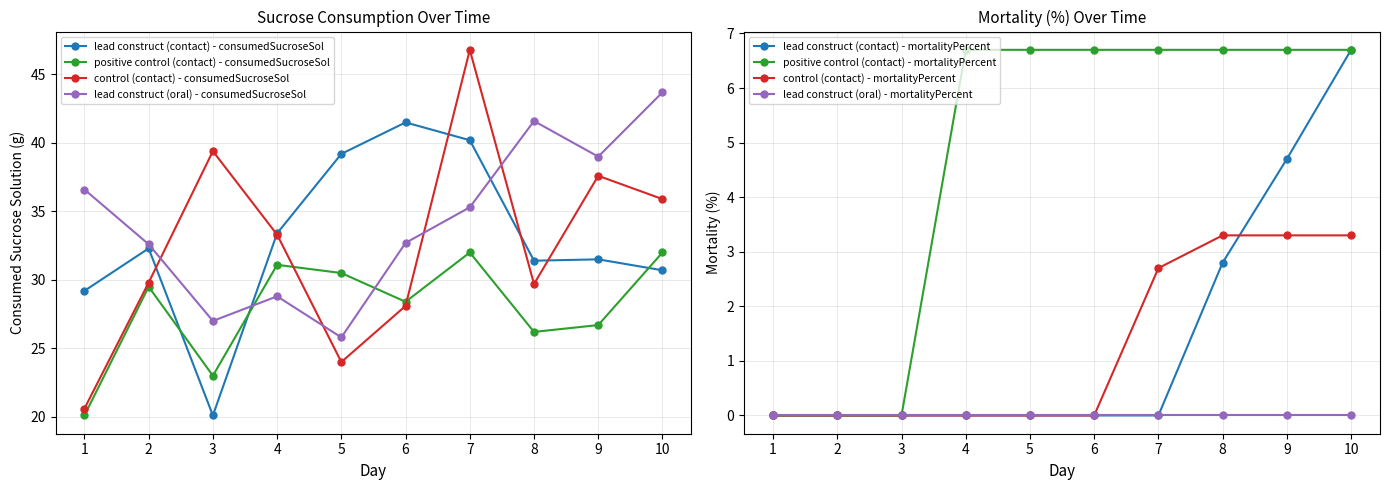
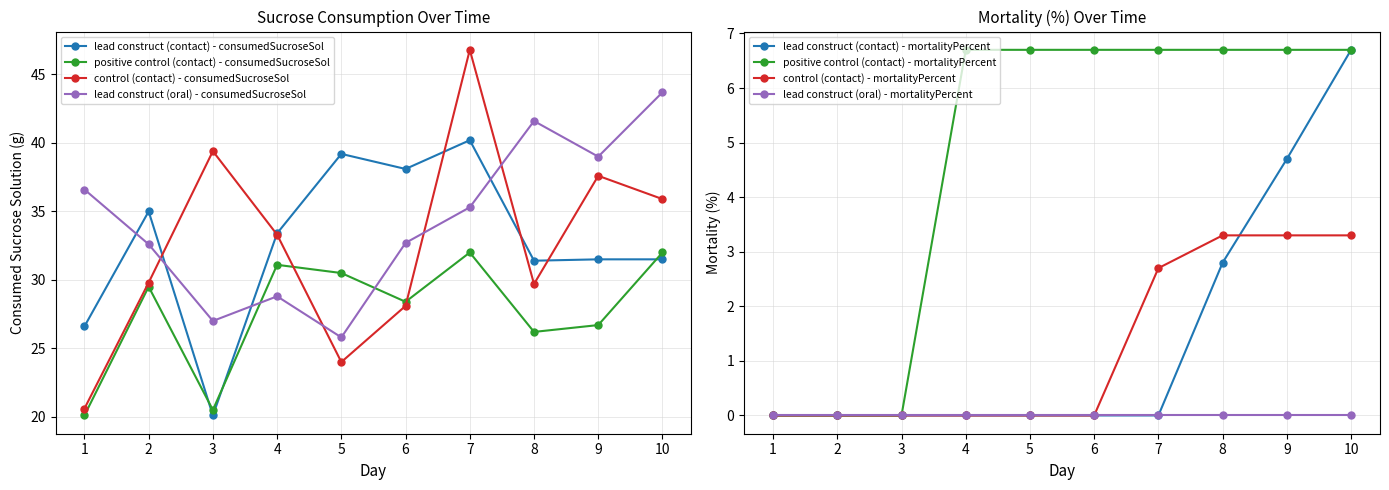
  {
    "Sucrose Consumption Over Time": {
      "lead construct (contact) - consumedSucroseSol": {
-       "1": 29.2,
-       "2": 32.3,
+       "1": 26.6,
+       "2": 35.0,
        "3": 20.1,
        "5": 39.2,
-       "6": 41.5,
+       "6": 38.1,
        "7": 40.2,
        "8": 31.4,
        "9": 31.5,
-       "10": 30.7
+       "10": 31.5
      },
      "positive control (contact) - consumedSucroseSol": {
        "1": 20.1,
        "2": 29.5,
-       "3": 23.0,
+       "3": 20.5,
        "4": 31.1,
        "5": 30.5,
        "6": 28.4,
        "7": 32.0,
        "8": 26.2,
        "9": 26.7,
        "10": 32.0
      },
      "control (contact) - consumedSucroseSol": {
        "1": 20.6,
        "2": 29.8,
        "3": 39.4,
        "5": 24.0,
        "6": 28.1,
        "7": 46.8,
        "8": 29.7,
        "9": 37.6,
        "10": 35.9
      },
      "lead construct (oral) - consumedSucroseSol": {
        "1": 36.6,
        "2": 32.6,
        "3": 27.0,
        "4": 28.8,
        "5": 25.8,
        "6": 32.7,
        "7": 35.3,
        "8": 41.6,
        "9": 39.0,
        "10": 43.7
      }
    },
    "Mortality (%) Over Time": {
      "lead construct (contact) - mortalityPercent": {
        "8": 2.8,
        "9": 4.7
      },
      "positive control (contact) - mortalityPercent": {
        "5": 6.7,
        "6": 6.7,
        "7": 6.7,
        "8": 6.7,
        "9": 6.7
      },
      "control (contact) - mortalityPercent": {
        "7": 2.7,
        "8": 3.3,
        "9": 3.3,
        "10": 3.3
      },
      "lead construct (oral) - mortalityPercent": {
        "8": 0.0,
        "9": 0.0,
        "10": 0.0
      }
    }
  }
